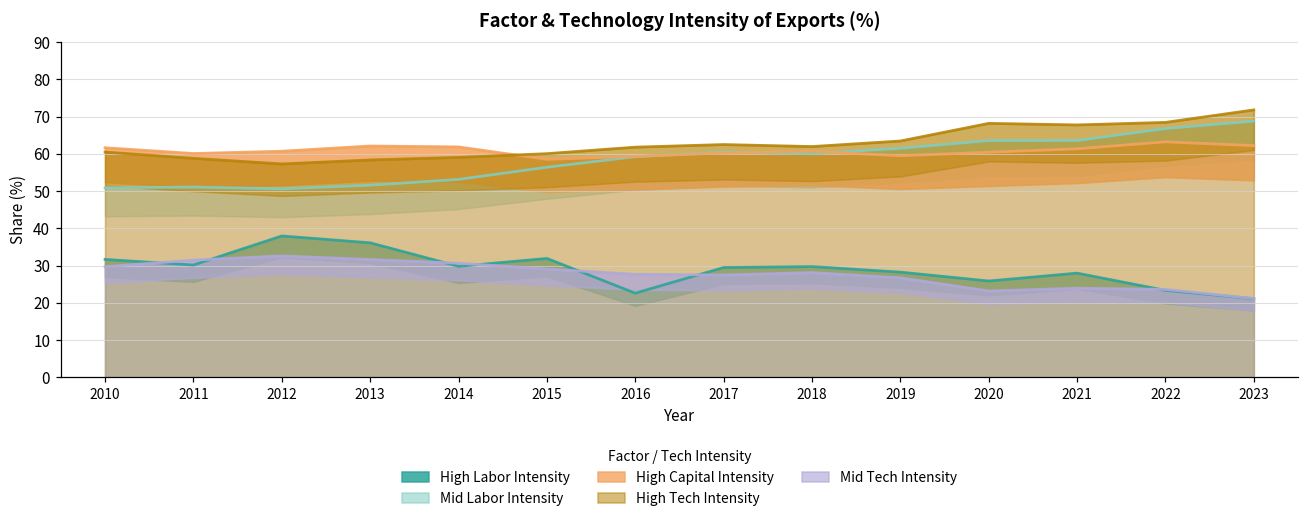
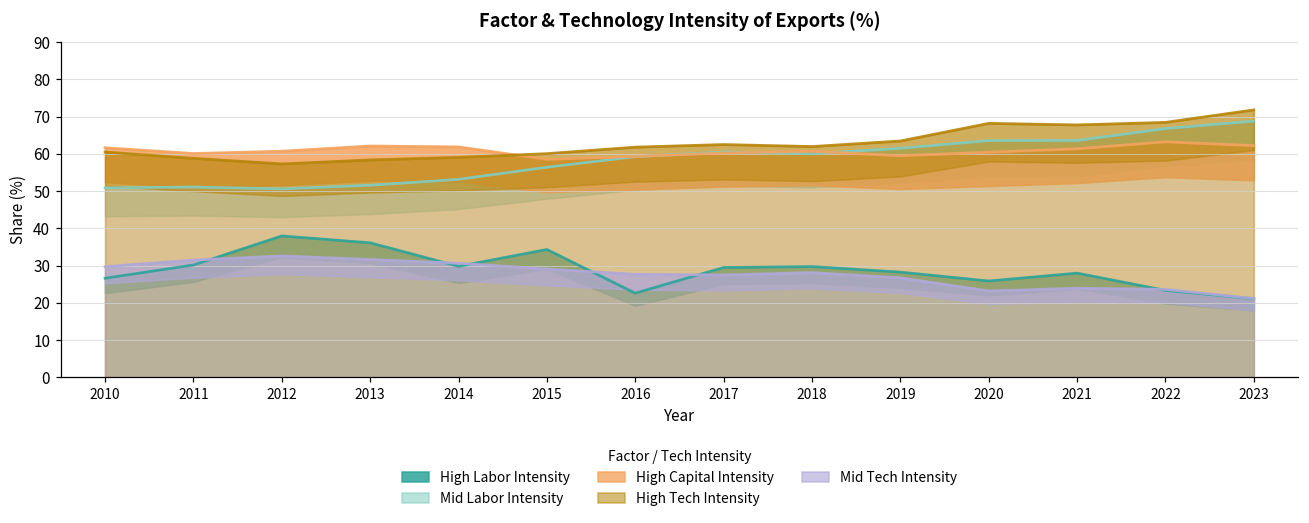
  {
    "High Labor Intensity": {
-     "2010": 32,
+     "2010": 27,
      "2011": 30,
      "2012": 38,
      "2013": 36,
      "2014": 30,
-     "2015": 32,
+     "2015": 34,
      "2016": 23,
      "2017": 29,
      "2018": 30,
      "2019": 28,
      "2020": 26,
      "2021": 28
    }
  }
